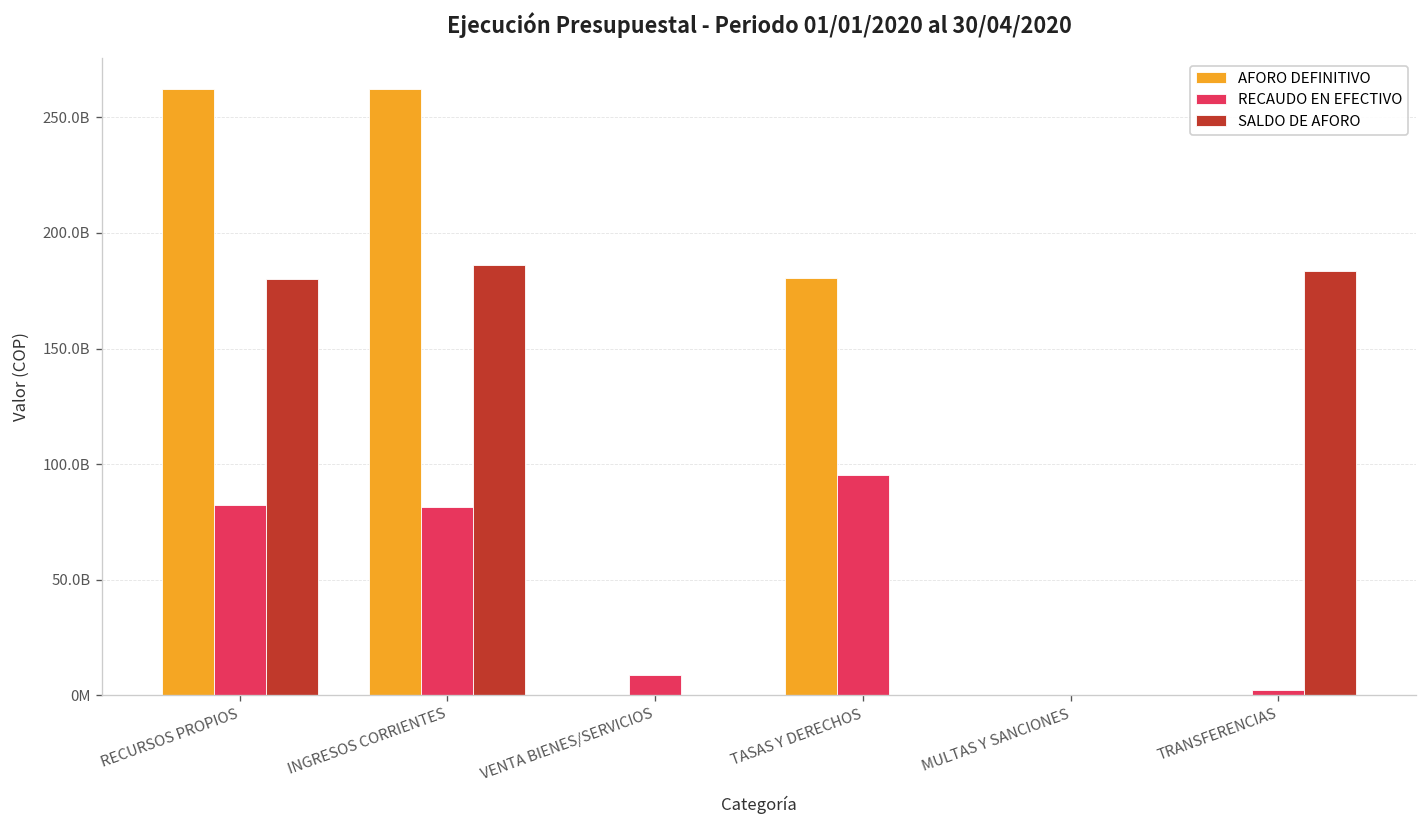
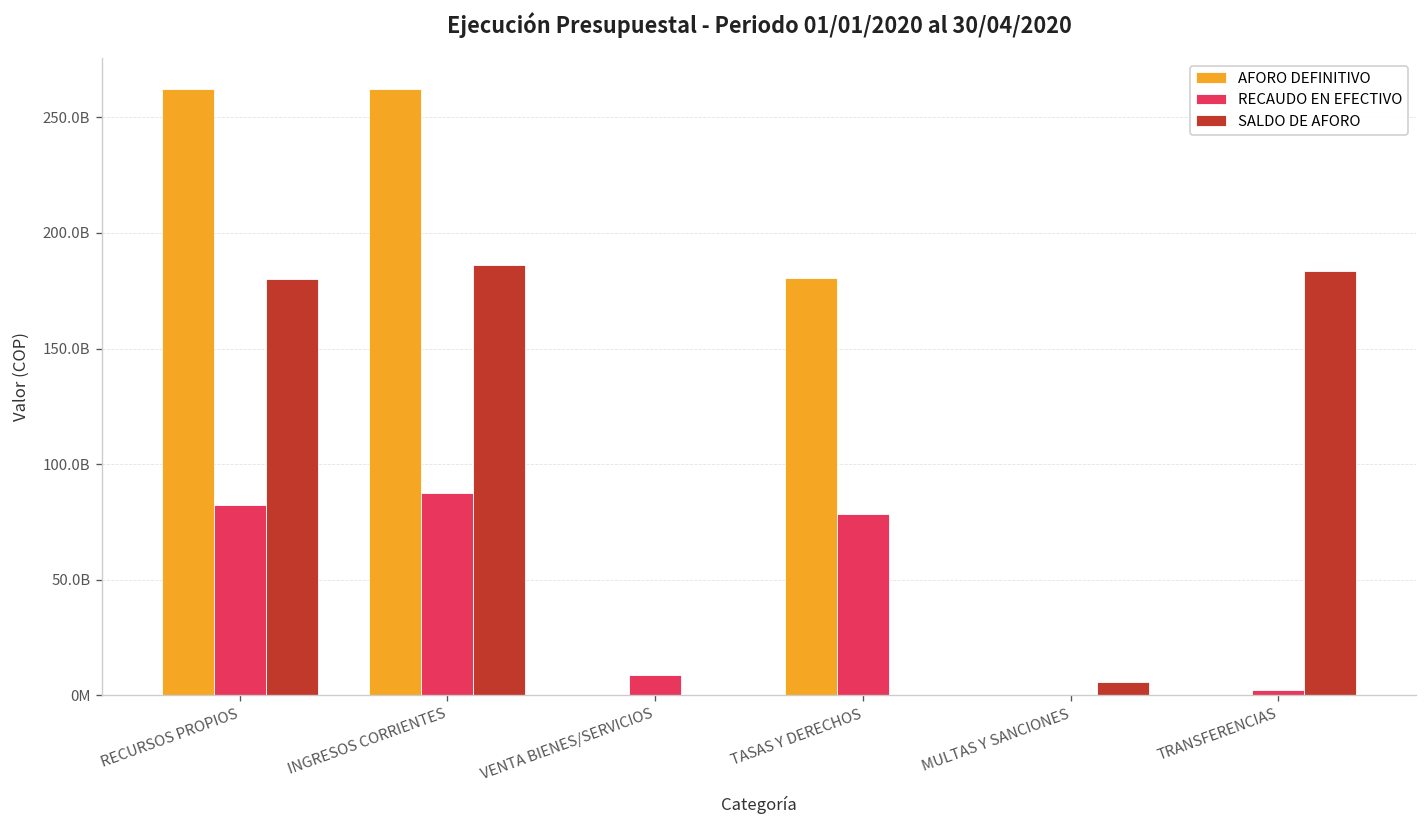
  {
    "AFORO DEFINITIVO": {
      "RECURSOS PROPIOS": 262000000000,
      "INGRESOS CORRIENTES": 262000000000,
      "TASAS Y DERECHOS": 180000000000,
      "MULTAS Y SANCIONES": 0,
      "TRANSFERENCIAS": 0
    },
    "RECAUDO EN EFECTIVO": {
      "RECURSOS PROPIOS": 82000000000,
-     "INGRESOS CORRIENTES": 81000000000,
+     "INGRESOS CORRIENTES": 87000000000,
      "VENTA BIENES/SERVICIOS": 9000000000,
-     "TASAS Y DERECHOS": 95000000000,
+     "TASAS Y DERECHOS": 79000000000,
      "TRANSFERENCIAS": 2000000000
    },
    "SALDO DE AFORO": {
      "RECURSOS PROPIOS": 180000000000,
      "INGRESOS CORRIENTES": 186000000000,
      "TASAS Y DERECHOS": 0,
-     "MULTAS Y SANCIONES": 0,
+     "MULTAS Y SANCIONES": 6000000000,
      "TRANSFERENCIAS": 183000000000
    }
  }
